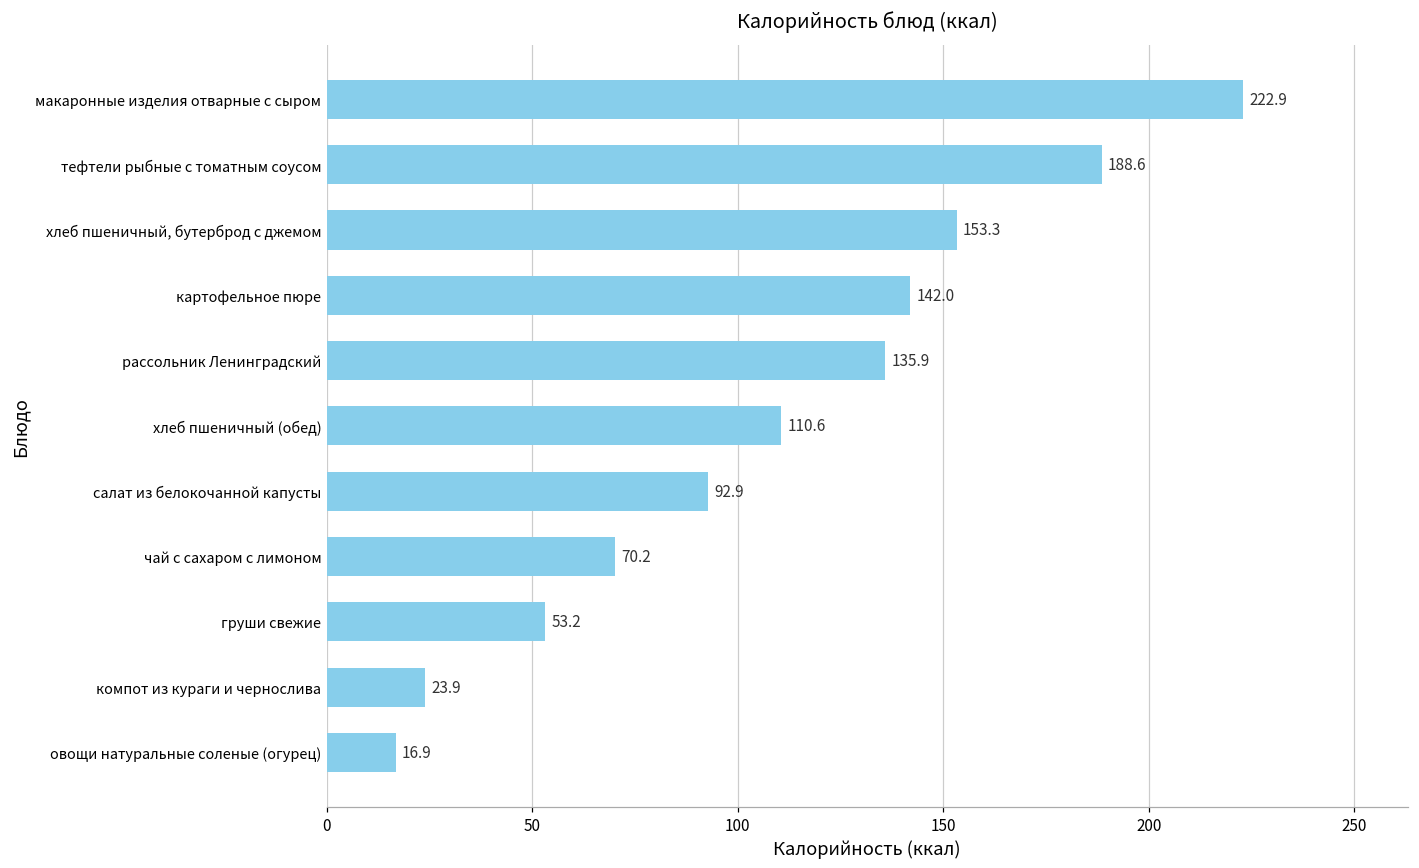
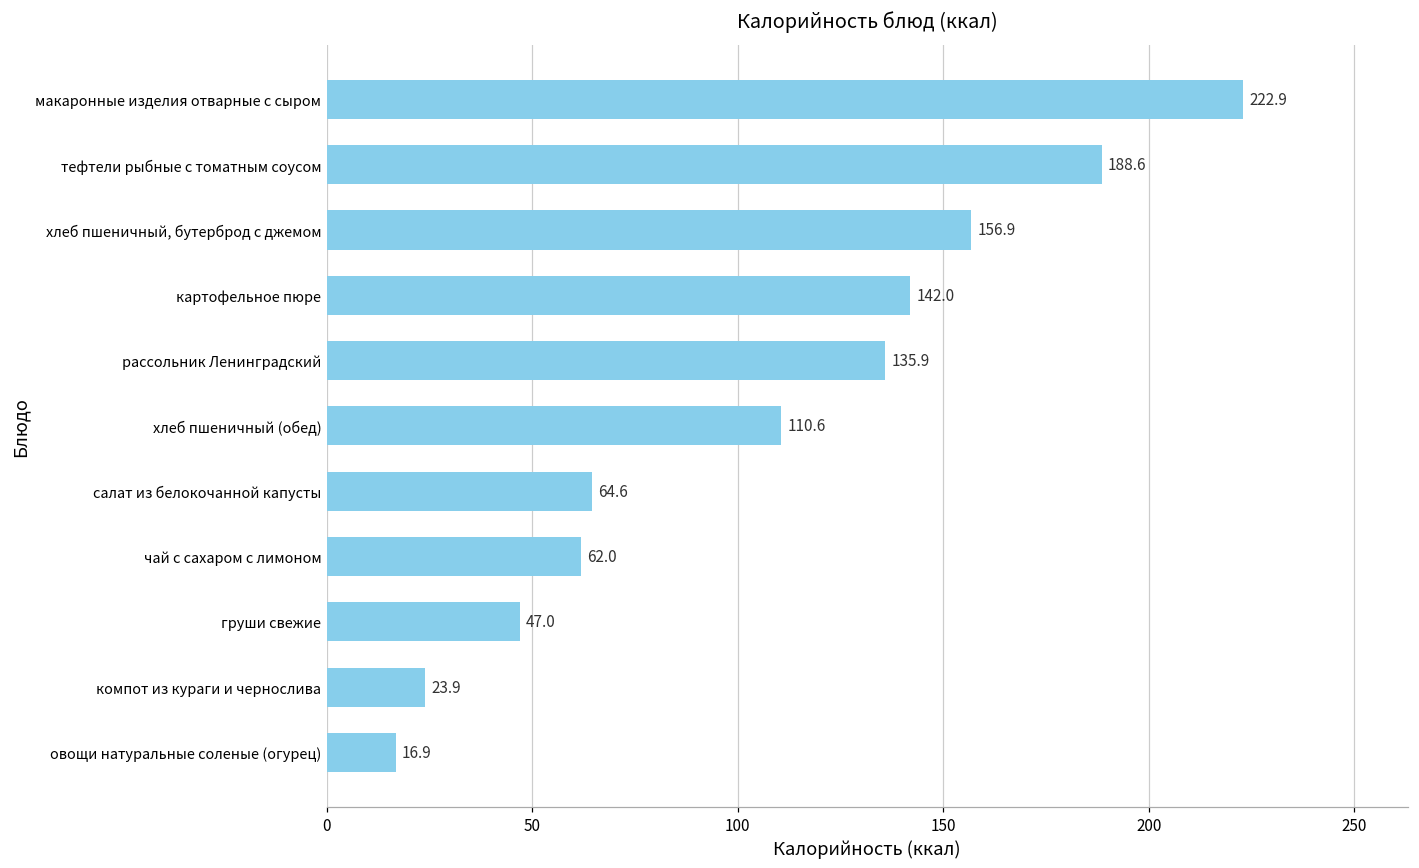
  {
    "макаронные изделия отварные с сыром": 222.9,
    "тефтели рыбные с томатным соусом": 188.6,
-   "хлеб пшеничный, бутерброд с джемом": 153.3,
+   "хлеб пшеничный, бутерброд с джемом": 156.9,
    "картофельное пюре": 142.0,
    "рассольник Ленинградский": 135.9,
    "хлеб пшеничный (обед)": 110.6,
-   "салат из белокочанной капусты": 92.9,
-   "чай с сахаром с лимоном": 70.2,
-   "груши свежие": 53.2,
+   "салат из белокочанной капусты": 64.6,
+   "чай с сахаром с лимоном": 62.0,
+   "груши свежие": 47.0,
    "компот из кураги и чернослива": 23.9,
    "овощи натуральные соленые (огурец)": 16.9
  }
